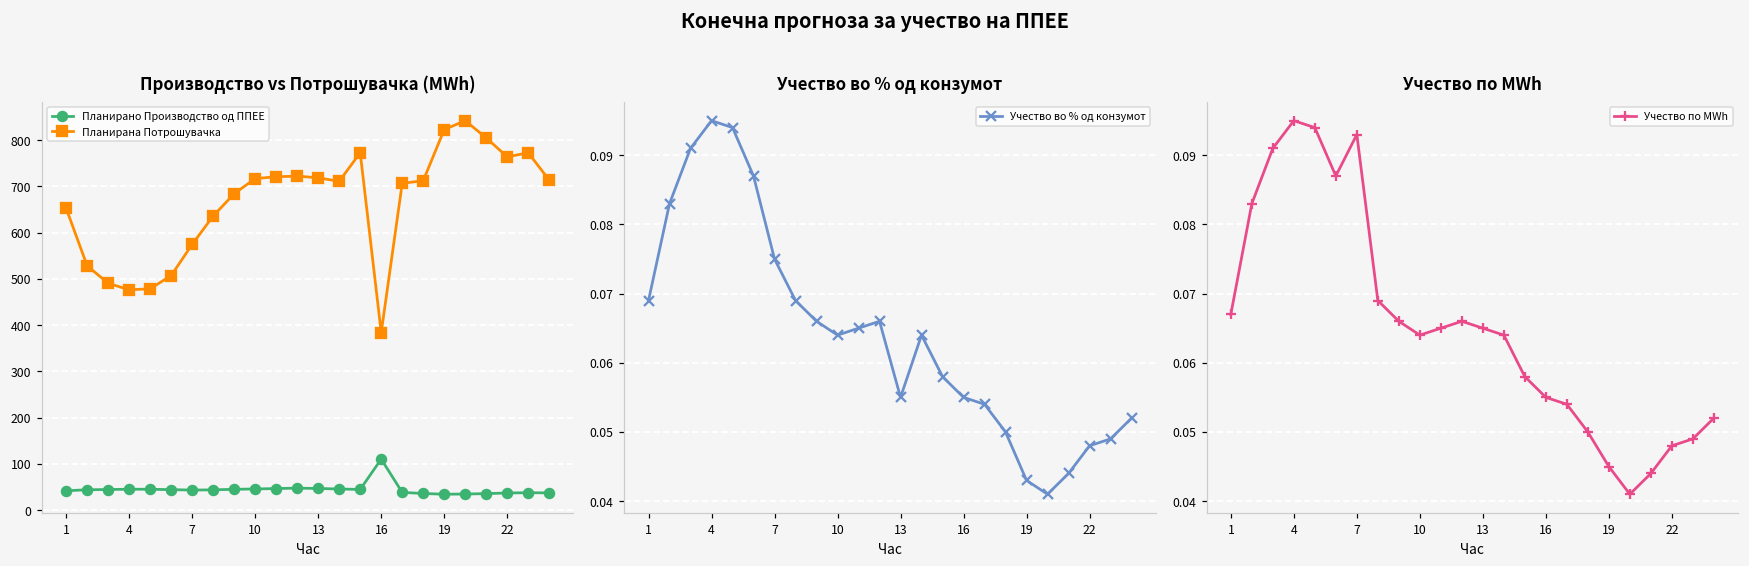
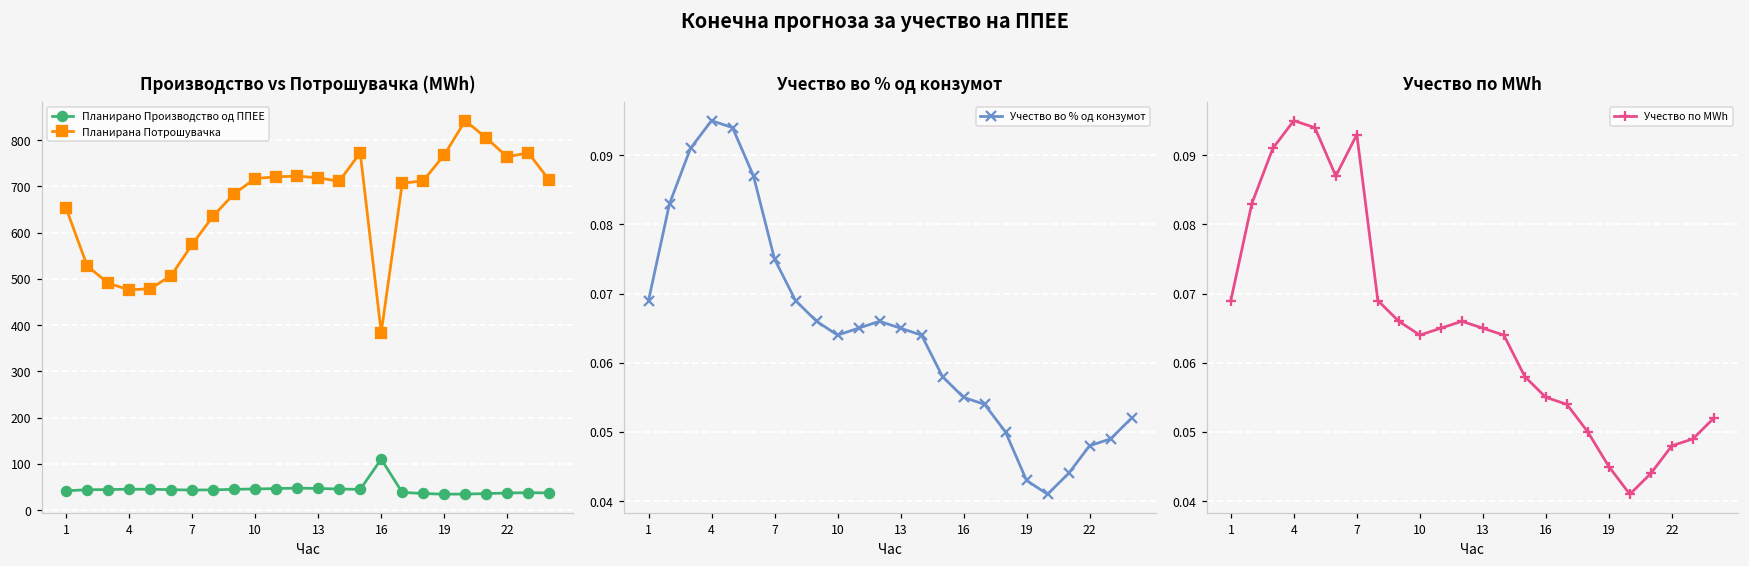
  {
    "Производство vs Потрошувачка (MWh)": {
      "Планирано Производство од ППЕЕ": {
        "1": 40,
        "4": 50,
        "7": 40,
        "10": 50,
        "13": 50,
        "16": 110,
        "19": 30,
        "22": 40
      },
      "Планирана Потрошувачка": {
        "1": 650,
        "4": 480,
        "7": 570,
        "10": 720,
        "13": 720,
        "16": 380,
-       "19": 820,
+       "19": 770,
        "22": 760
      }
    },
    "Учество во % од конзумот": {
      "1": 0.069,
      "4": 0.095,
      "7": 0.075,
      "10": 0.064,
-     "13": 0.055,
+     "13": 0.065,
      "16": 0.055,
      "19": 0.043,
      "22": 0.048
    },
    "Учество по MWh": {
-     "1": 0.067,
+     "1": 0.069,
      "4": 0.095,
      "7": 0.093,
      "10": 0.064,
      "13": 0.065,
      "16": 0.055,
      "19": 0.045,
      "22": 0.048
    }
  }
